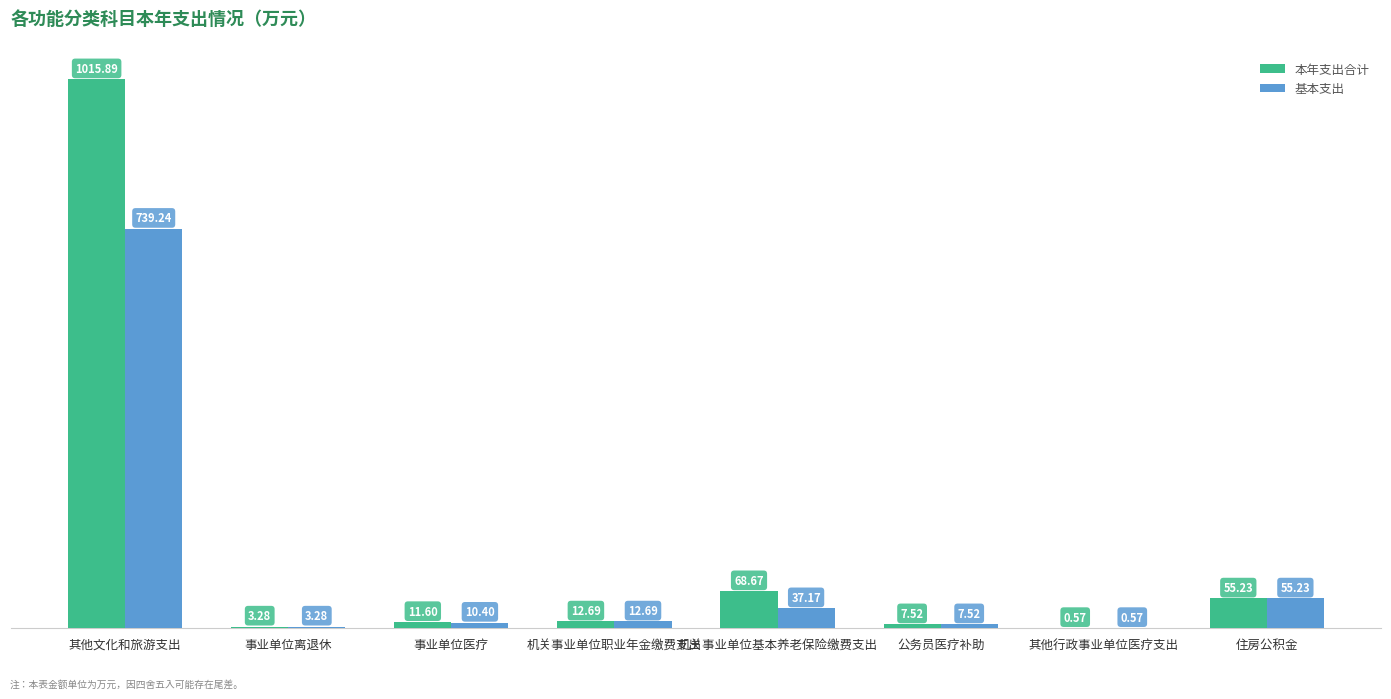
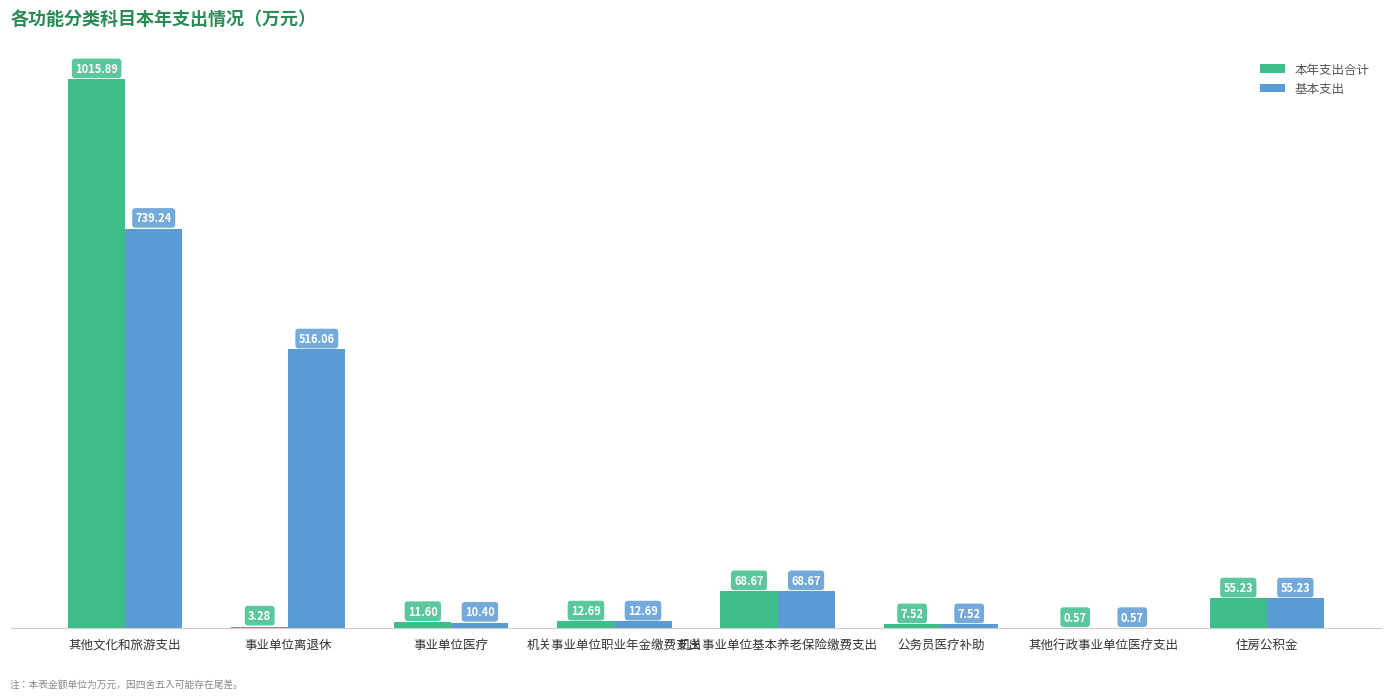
  {
    "基本支出": {
-     "事业单位离退休": 3.28,
-     "机关事业单位基本养老保险缴费支出": 37.17
+     "事业单位离退休": 516.06,
+     "机关事业单位基本养老保险缴费支出": 68.67
    }
  }
